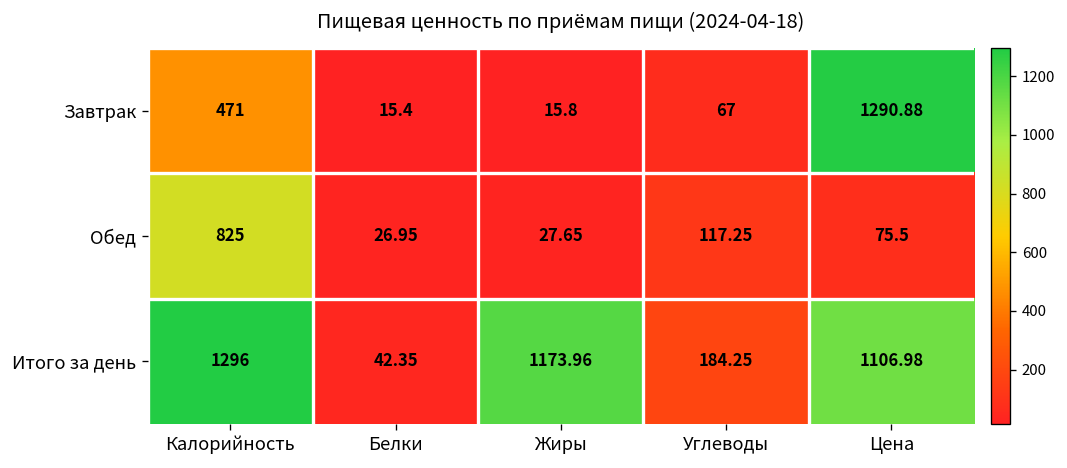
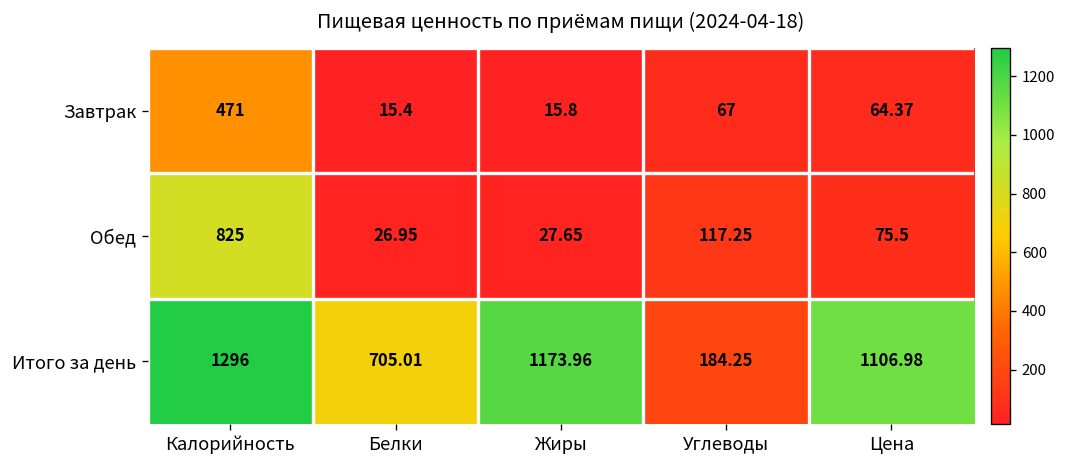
  {
    "Завтрак": {
      "Калорийность": 471,
      "Белки": 15.4,
      "Жиры": 15.8,
      "Углеводы": 67,
-     "Цена": 1290.88
+     "Цена": 64.37
    },
    "Обед": {
      "Калорийность": 825,
      "Белки": 26.95,
      "Жиры": 27.65,
      "Углеводы": 117.25,
      "Цена": 75.5
    },
    "Итого за день": {
      "Калорийность": 1296,
-     "Белки": 42.35,
+     "Белки": 705.01,
      "Жиры": 1173.96,
      "Углеводы": 184.25,
      "Цена": 1106.98
    }
  }
